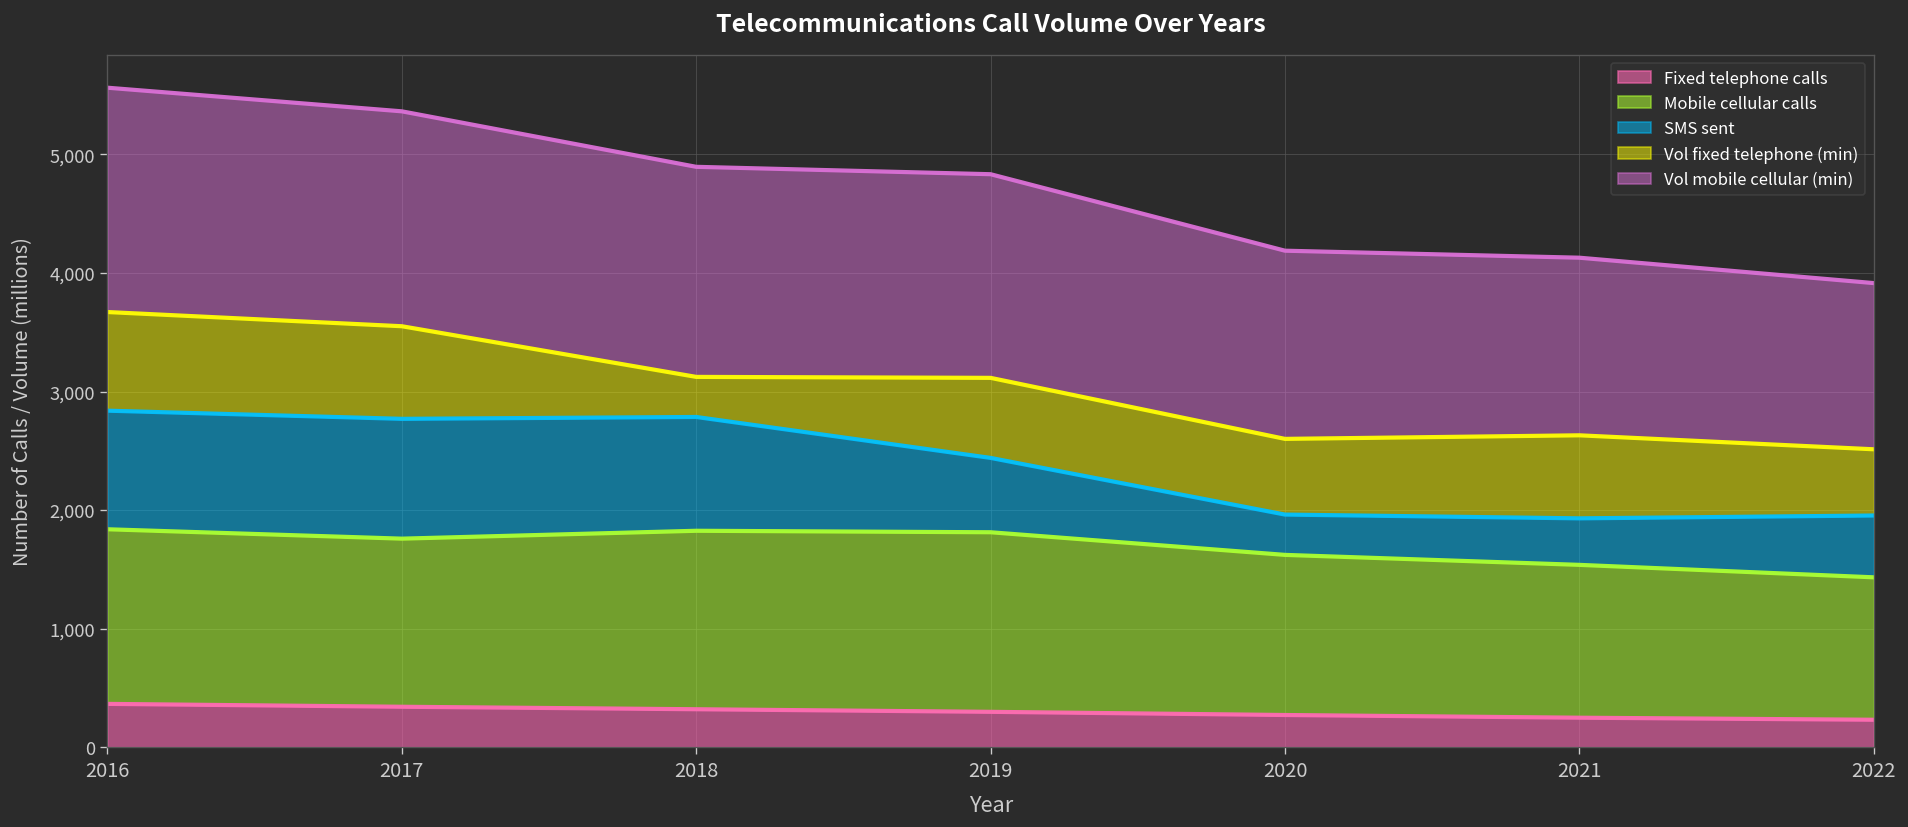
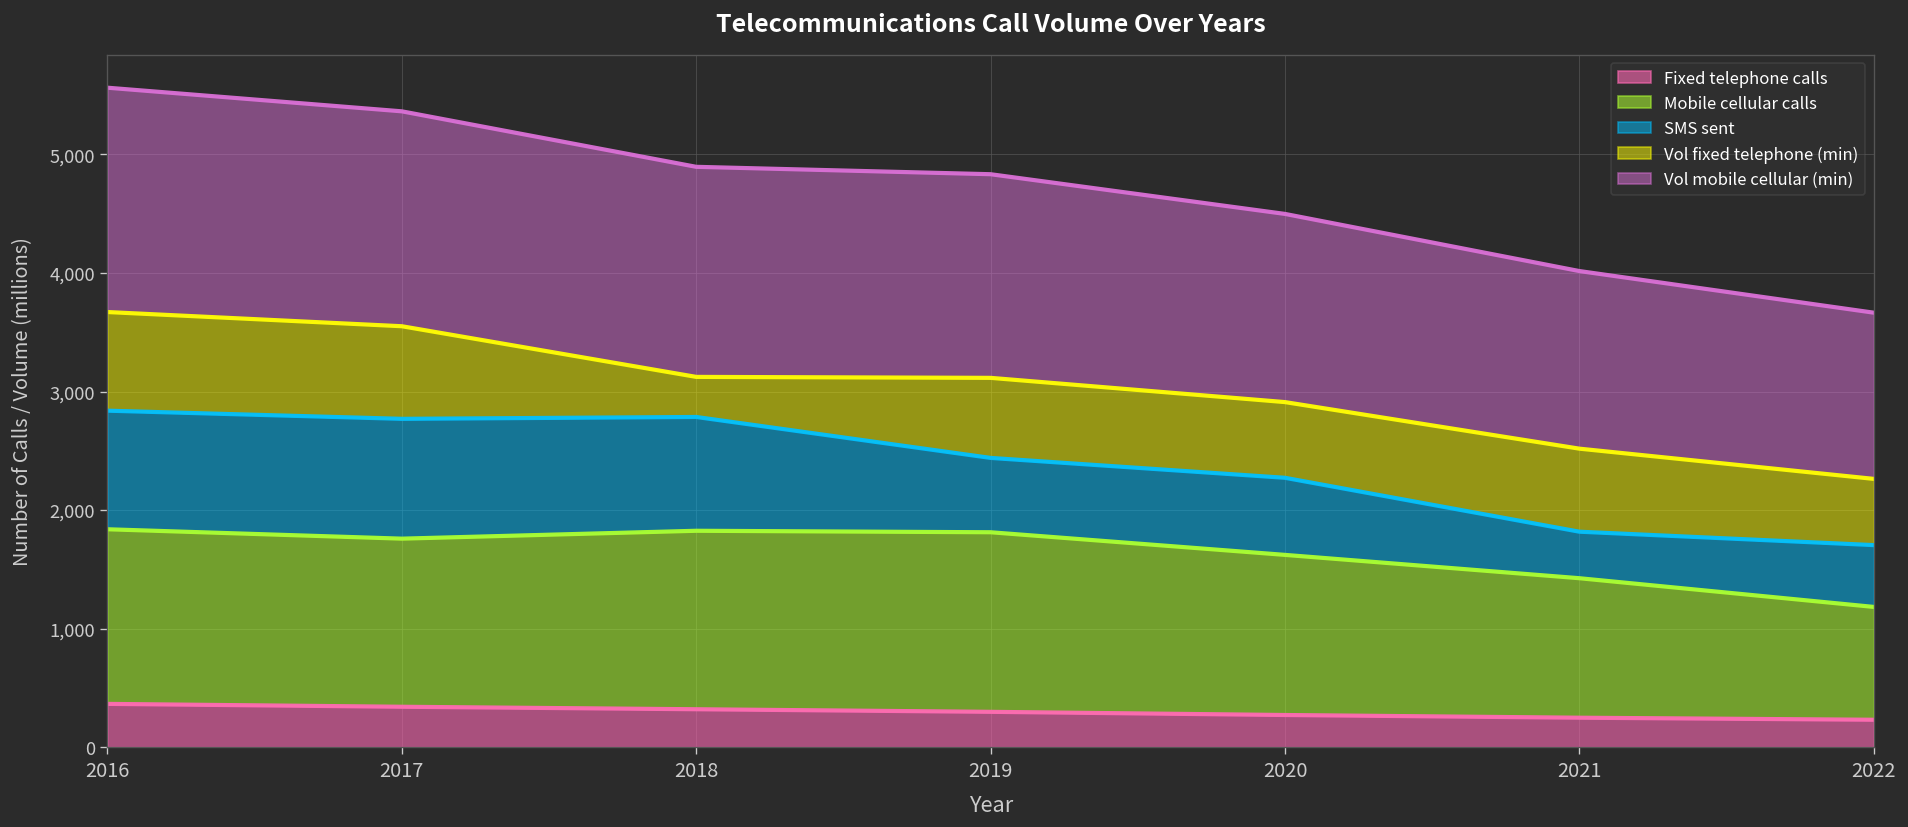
  {
    "Mobile cellular calls": {
      "2016": "1,500",
      "2017": "1,400",
      "2018": "1,500",
      "2019": "1,500",
      "2020": "1,400",
-     "2021": "1,300",
-     "2022": "1,200"
+     "2021": "1,200",
+     "2022": "1,000"
    },
    "SMS sent": {
      "2016": "1,000",
      "2017": "1,000",
      "2018": "1,000",
      "2019": "600",
-     "2020": "300",
+     "2020": "700",
      "2021": "400",
      "2022": "500"
    },
    "Vol fixed telephone (min)": {
      "2016": "800",
      "2017": "800",
      "2018": "300",
      "2019": "700",
      "2020": "600",
      "2021": "700",
      "2022": "600"
    }
  }
